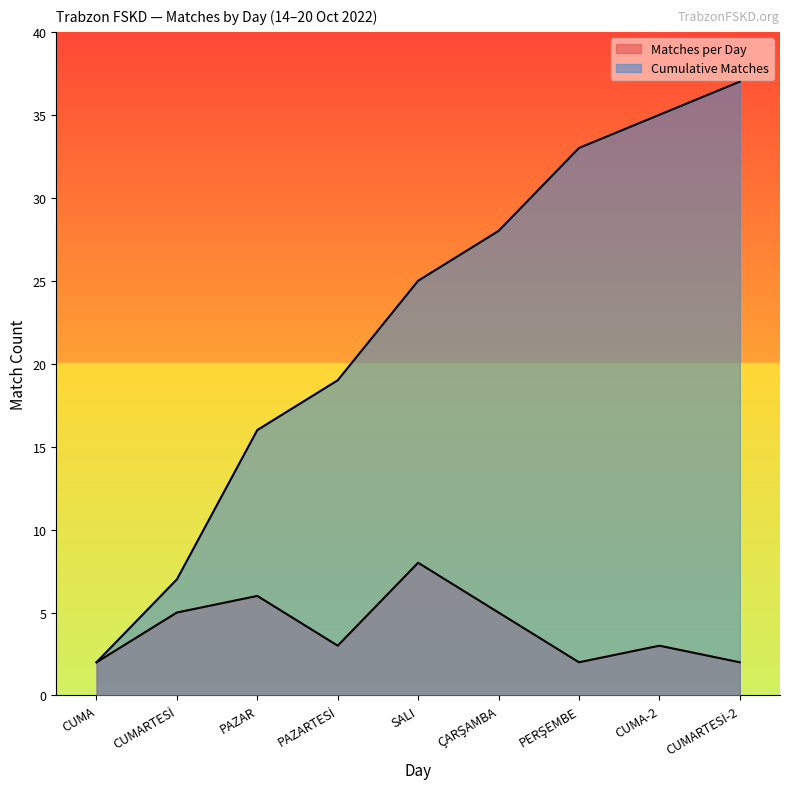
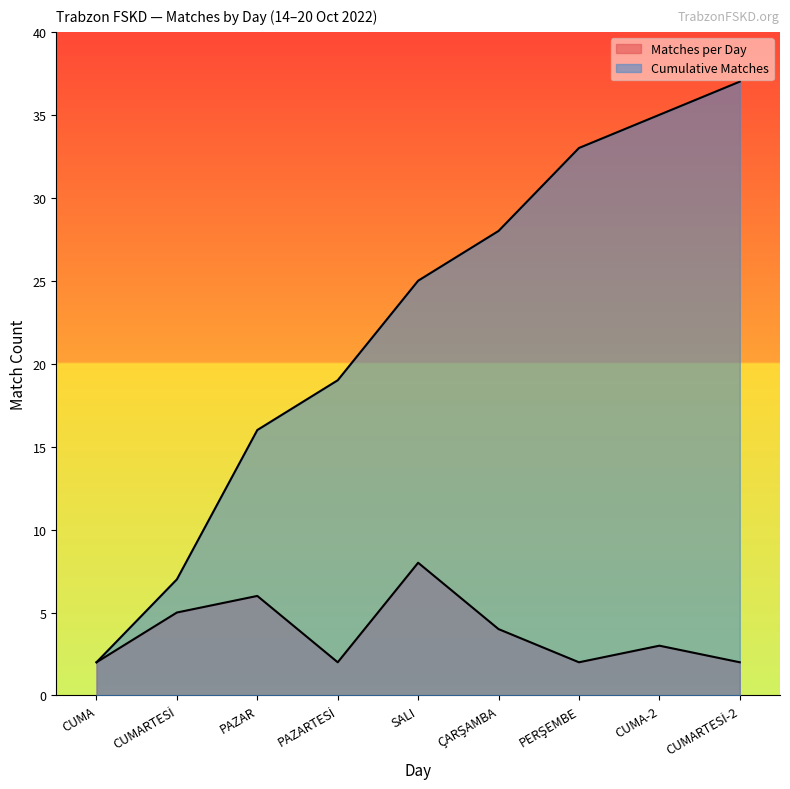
  {
    "Matches per Day": {
      "CUMARTESİ": 5,
      "PAZAR": 6,
-     "PAZARTESİ": 3,
+     "PAZARTESİ": 2,
      "SALI": 8,
-     "ÇARŞAMBA": 5,
+     "ÇARŞAMBA": 4,
      "PERŞEMBE": 2,
      "CUMA-2": 3,
      "CUMARTESİ-2": 2
    },
    "Cumulative Matches": {
      "CUMARTESİ": 7,
      "PAZAR": 16,
      "PAZARTESİ": 19,
      "SALI": 25,
      "ÇARŞAMBA": 28,
      "PERŞEMBE": 33,
      "CUMA-2": 35,
      "CUMARTESİ-2": 37
    }
  }
